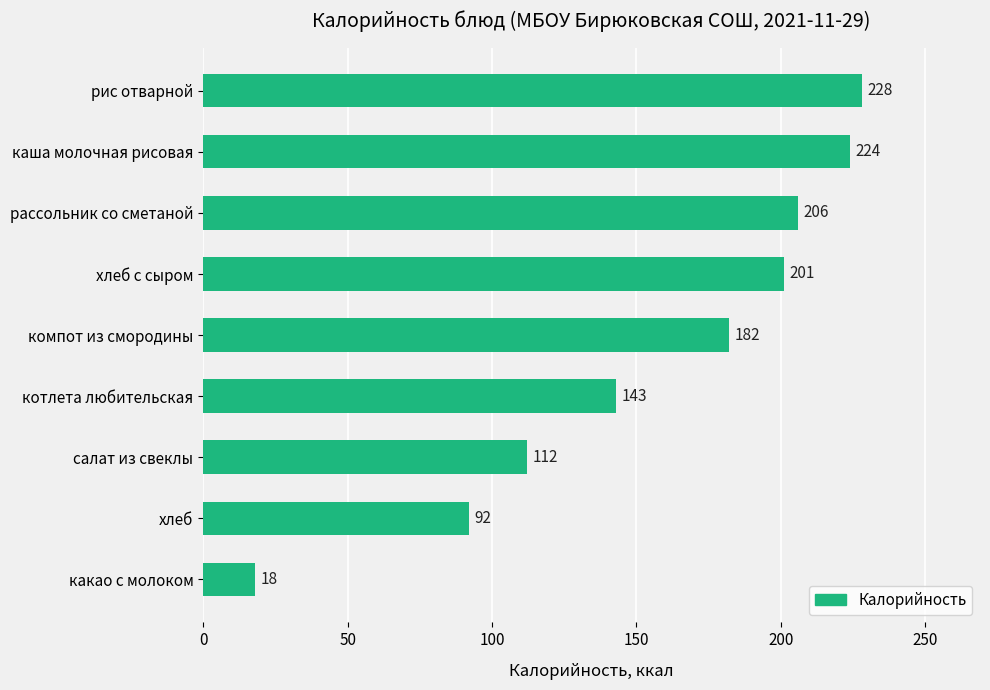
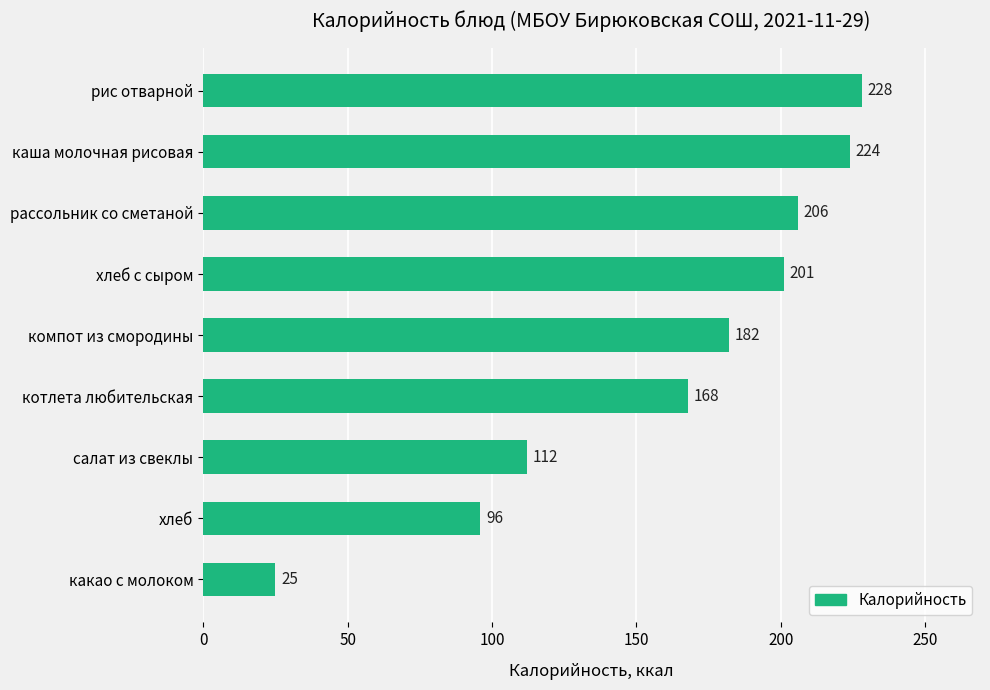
  {
    "рис отварной": 228,
    "каша молочная рисовая": 224,
    "рассольник со сметаной": 206,
    "хлеб с сыром": 201,
    "компот из смородины": 182,
-   "котлета любительская": 143,
+   "котлета любительская": 168,
    "салат из свеклы": 112,
-   "хлеб": 92,
-   "какао с молоком": 18
+   "хлеб": 96,
+   "какао с молоком": 25
  }
